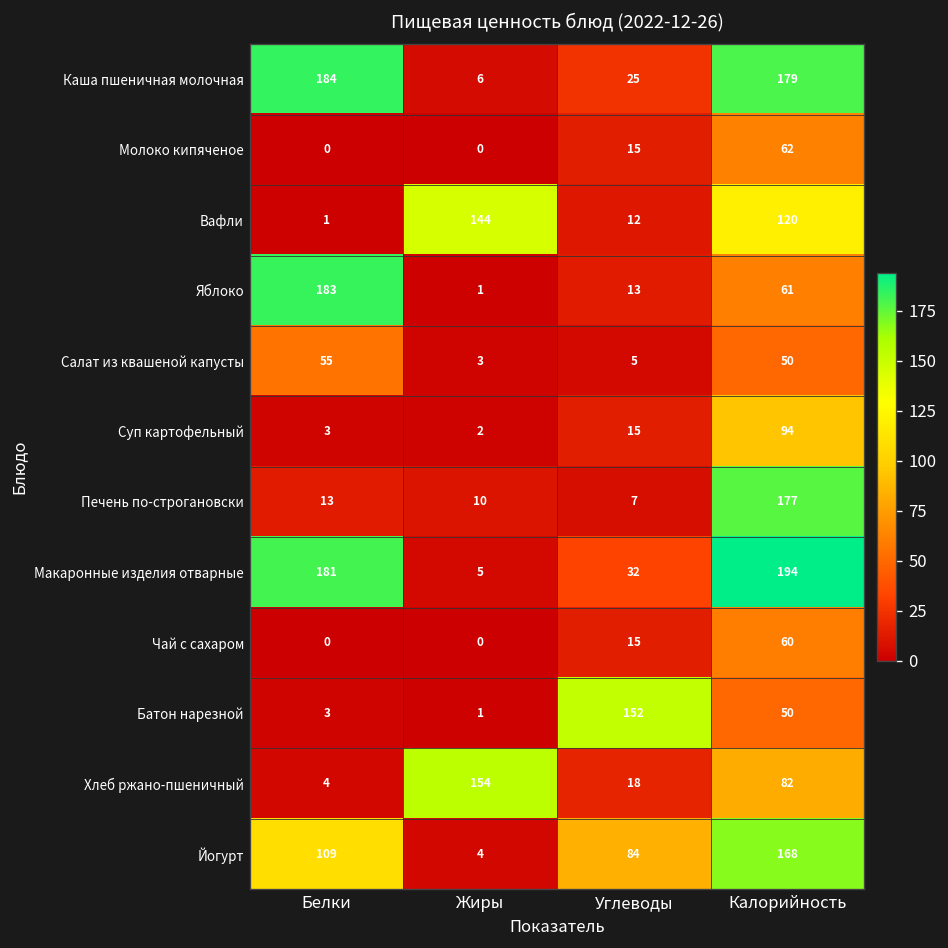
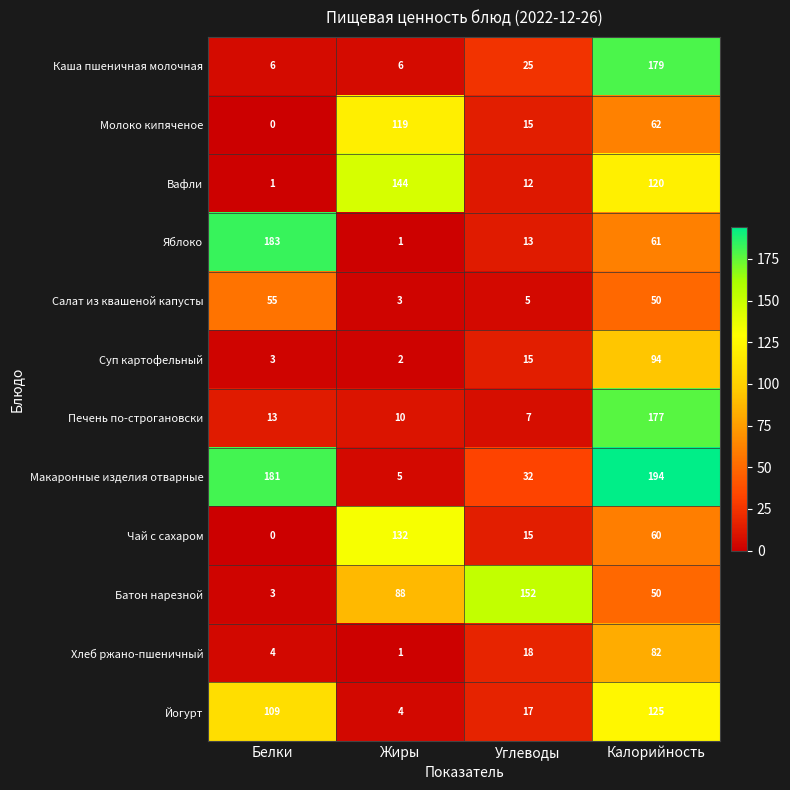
  {
    "Каша пшеничная молочная": {
-     "Белки": 184,
+     "Белки": 6,
      "Жиры": 6,
      "Углеводы": 25,
      "Калорийность": 179
    },
    "Молоко кипяченое": {
      "Белки": 0,
-     "Жиры": 0,
+     "Жиры": 119,
      "Углеводы": 15,
      "Калорийность": 62
    },
    "Вафли": {
      "Белки": 1,
      "Жиры": 144,
      "Углеводы": 12,
      "Калорийность": 120
    },
    "Яблоко": {
      "Белки": 183,
      "Жиры": 1,
      "Углеводы": 13,
      "Калорийность": 61
    },
    "Салат из квашеной капусты": {
      "Белки": 55,
      "Жиры": 3,
      "Углеводы": 5,
      "Калорийность": 50
    },
    "Суп картофельный": {
      "Белки": 3,
      "Жиры": 2,
      "Углеводы": 15,
      "Калорийность": 94
    },
    "Печень по-строгановски": {
      "Белки": 13,
      "Жиры": 10,
      "Углеводы": 7,
      "Калорийность": 177
    },
    "Макаронные изделия отварные": {
      "Белки": 181,
      "Жиры": 5,
      "Углеводы": 32,
      "Калорийность": 194
    },
    "Чай с сахаром": {
      "Белки": 0,
-     "Жиры": 0,
+     "Жиры": 132,
      "Углеводы": 15,
      "Калорийность": 60
    },
    "Батон нарезной": {
      "Белки": 3,
-     "Жиры": 1,
+     "Жиры": 88,
      "Углеводы": 152,
      "Калорийность": 50
    },
    "Хлеб ржано-пшеничный": {
      "Белки": 4,
-     "Жиры": 154,
+     "Жиры": 1,
      "Углеводы": 18,
      "Калорийность": 82
    },
    "Йогурт": {
      "Белки": 109,
      "Жиры": 4,
-     "Углеводы": 84,
-     "Калорийность": 168
+     "Углеводы": 17,
+     "Калорийность": 125
    }
  }
